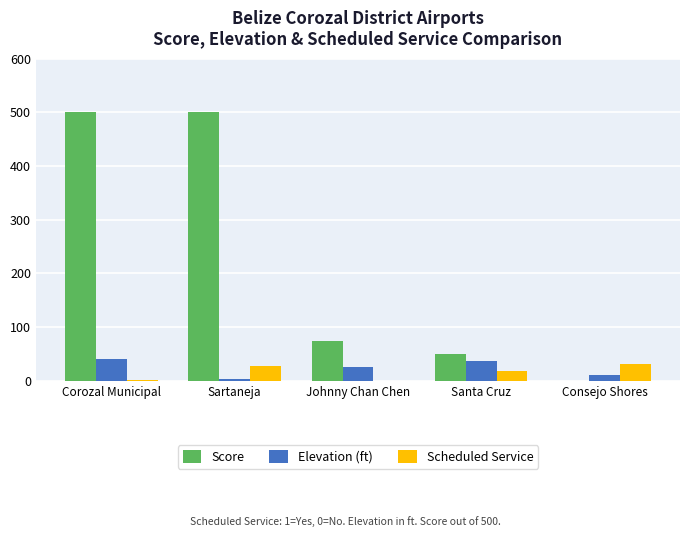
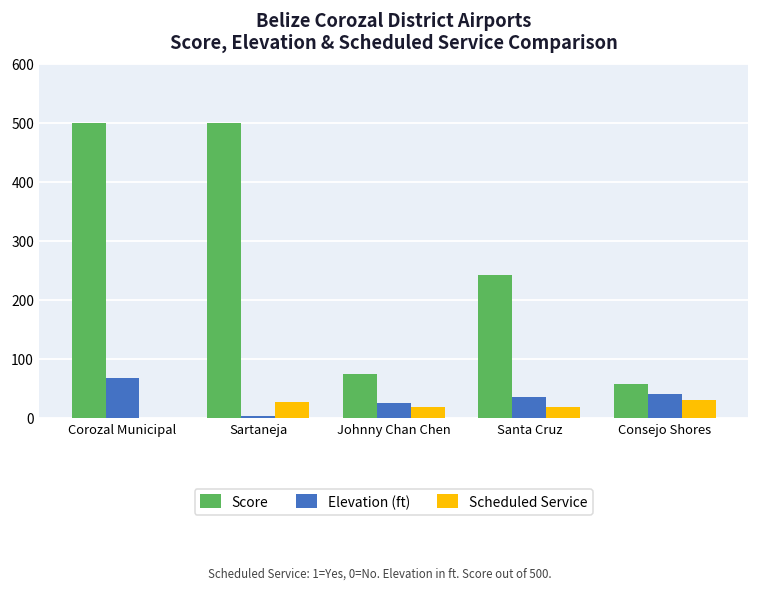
  {
    "Score": {
      "Corozal Municipal": 500,
      "Sartaneja": 500,
      "Johnny Chan Chen": 70,
-     "Santa Cruz": 50,
-     "Consejo Shores": 0
+     "Santa Cruz": 240,
+     "Consejo Shores": 60
    },
    "Elevation (ft)": {
-     "Corozal Municipal": 40,
+     "Corozal Municipal": 70,
      "Johnny Chan Chen": 30,
      "Santa Cruz": 40,
-     "Consejo Shores": 10
+     "Consejo Shores": 40
    },
    "Scheduled Service": {
      "Sartaneja": 30,
-     "Johnny Chan Chen": 0,
+     "Johnny Chan Chen": 20,
      "Santa Cruz": 20,
      "Consejo Shores": 30
    }
  }
